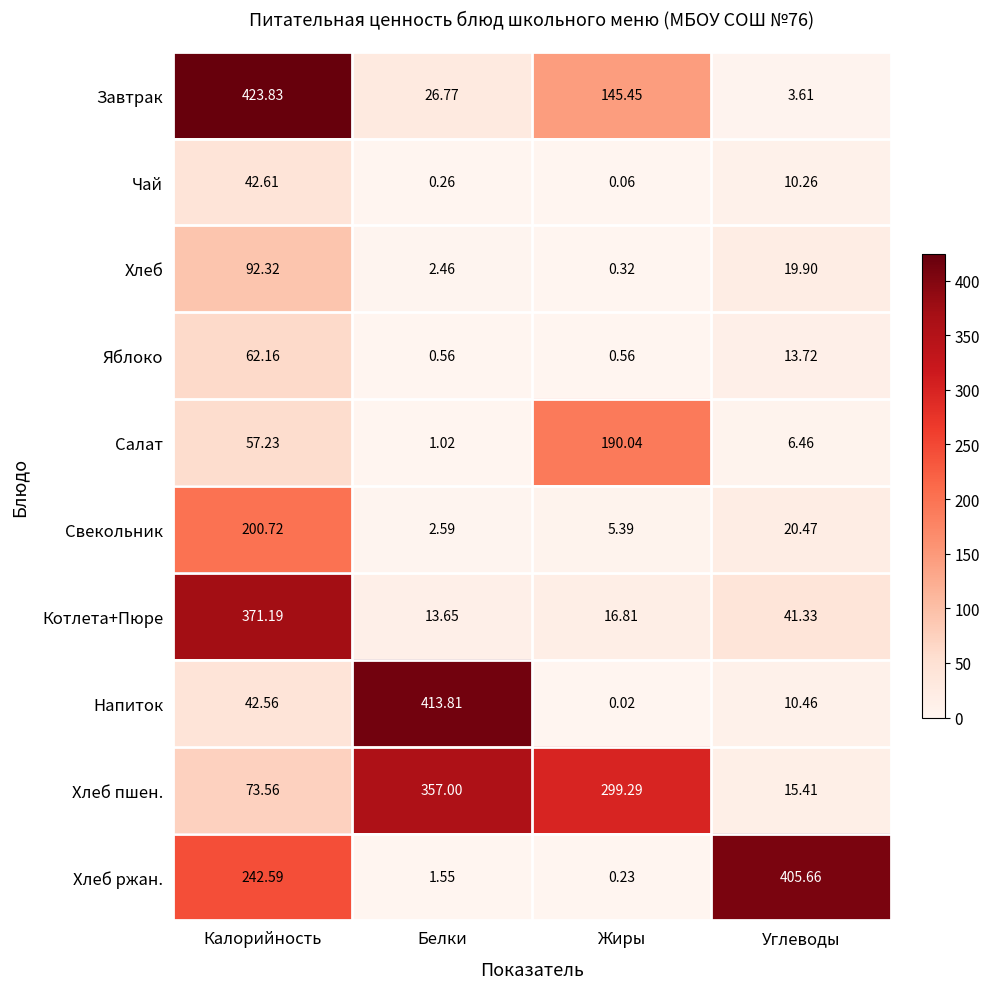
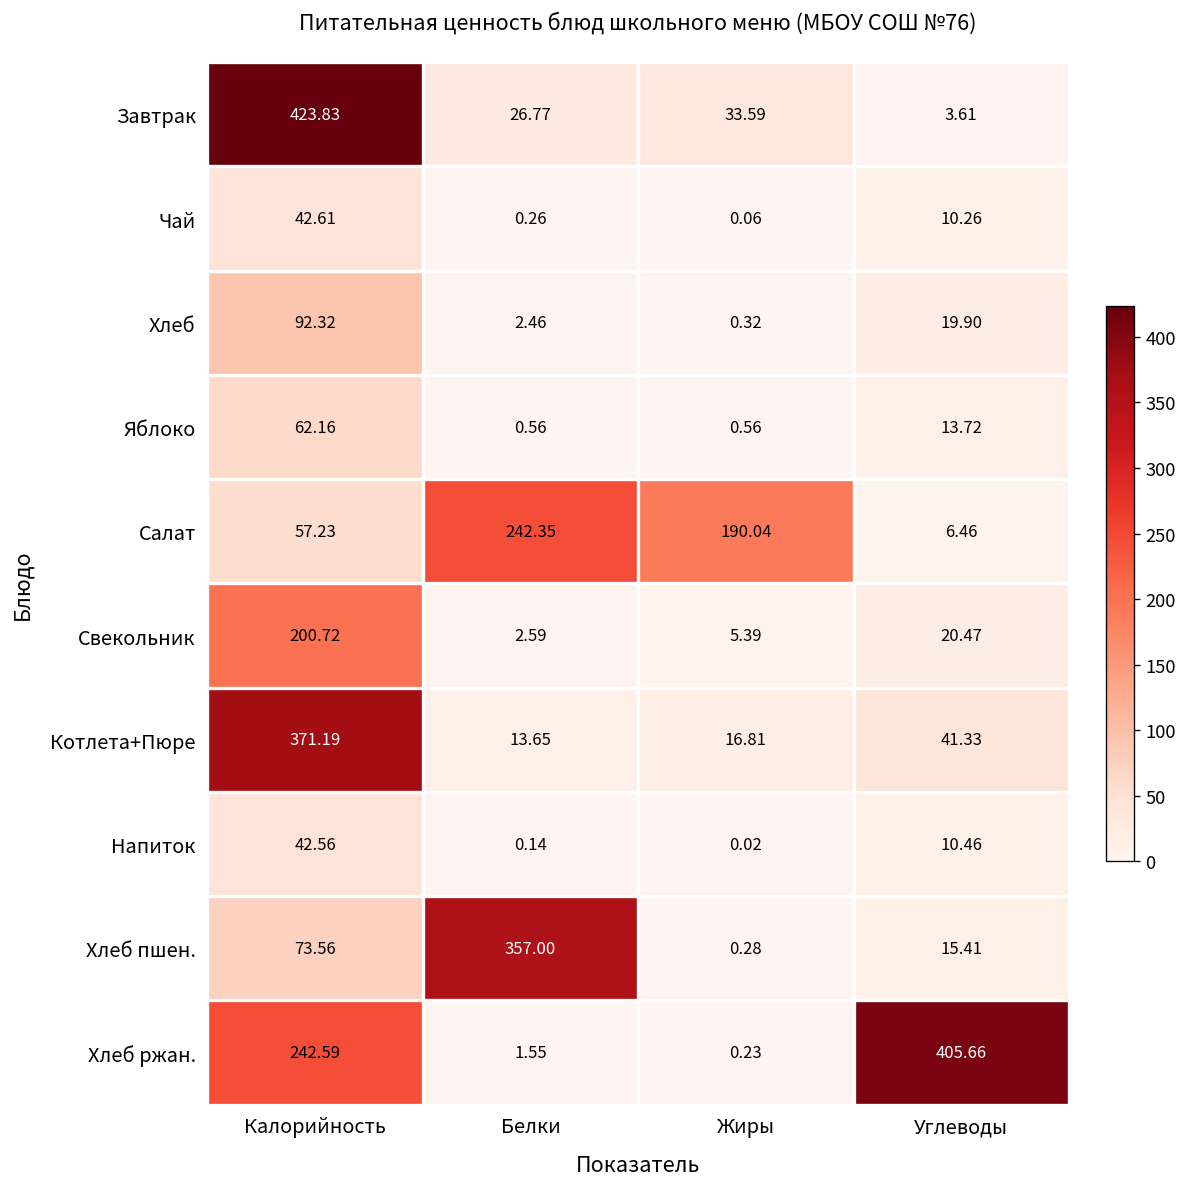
  {
    "Завтрак": {
      "Калорийность": 423.83,
      "Белки": 26.77,
-     "Жиры": 145.45,
+     "Жиры": 33.59,
      "Углеводы": 3.61
    },
    "Чай": {
      "Калорийность": 42.61,
      "Белки": 0.26,
      "Жиры": 0.06,
      "Углеводы": 10.26
    },
    "Хлеб": {
      "Калорийность": 92.32,
      "Белки": 2.46,
      "Жиры": 0.32,
      "Углеводы": 19.90
    },
    "Яблоко": {
      "Калорийность": 62.16,
      "Белки": 0.56,
      "Жиры": 0.56,
      "Углеводы": 13.72
    },
    "Салат": {
      "Калорийность": 57.23,
-     "Белки": 1.02,
+     "Белки": 242.35,
      "Жиры": 190.04,
      "Углеводы": 6.46
    },
    "Свекольник": {
      "Калорийность": 200.72,
      "Белки": 2.59,
      "Жиры": 5.39,
      "Углеводы": 20.47
    },
    "Котлета+Пюре": {
      "Калорийность": 371.19,
      "Белки": 13.65,
      "Жиры": 16.81,
      "Углеводы": 41.33
    },
    "Напиток": {
      "Калорийность": 42.56,
-     "Белки": 413.81,
+     "Белки": 0.14,
      "Жиры": 0.02,
      "Углеводы": 10.46
    },
    "Хлеб пшен.": {
      "Калорийность": 73.56,
      "Белки": 357.00,
-     "Жиры": 299.29,
+     "Жиры": 0.28,
      "Углеводы": 15.41
    },
    "Хлеб ржан.": {
      "Калорийность": 242.59,
      "Белки": 1.55,
      "Жиры": 0.23,
      "Углеводы": 405.66
    }
  }
